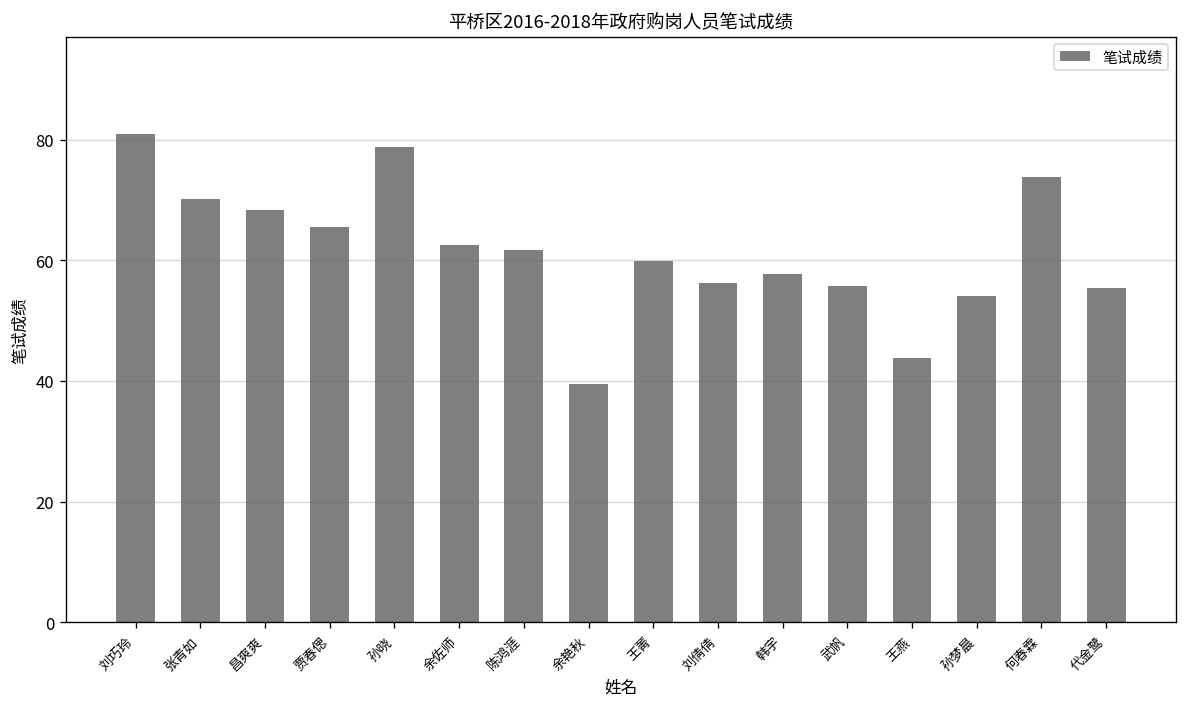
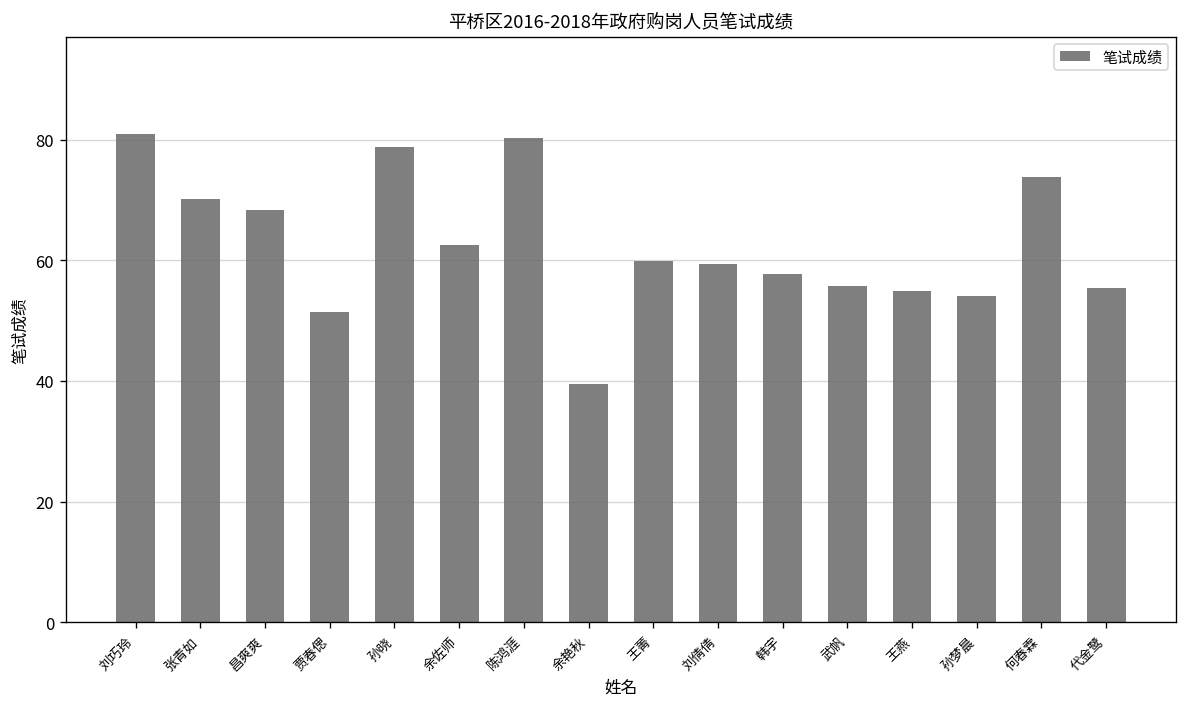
  {
    "刘巧玲": 81,
    "张青如": 70,
    "昌爽爽": 68,
-   "贾春偲": 65,
+   "贾春偲": 51,
    "孙晓": 79,
    "余佐师": 63,
-   "陈鸿涯": 62,
+   "陈鸿涯": 80,
    "余艳秋": 40,
    "王菁": 60,
-   "刘倩倩": 56,
+   "刘倩倩": 59,
    "韩宇": 58,
    "武帆": 56,
-   "王燕": 44,
+   "王燕": 55,
    "孙梦晨": 54,
    "何春霖": 74,
    "代金鹭": 55
  }
